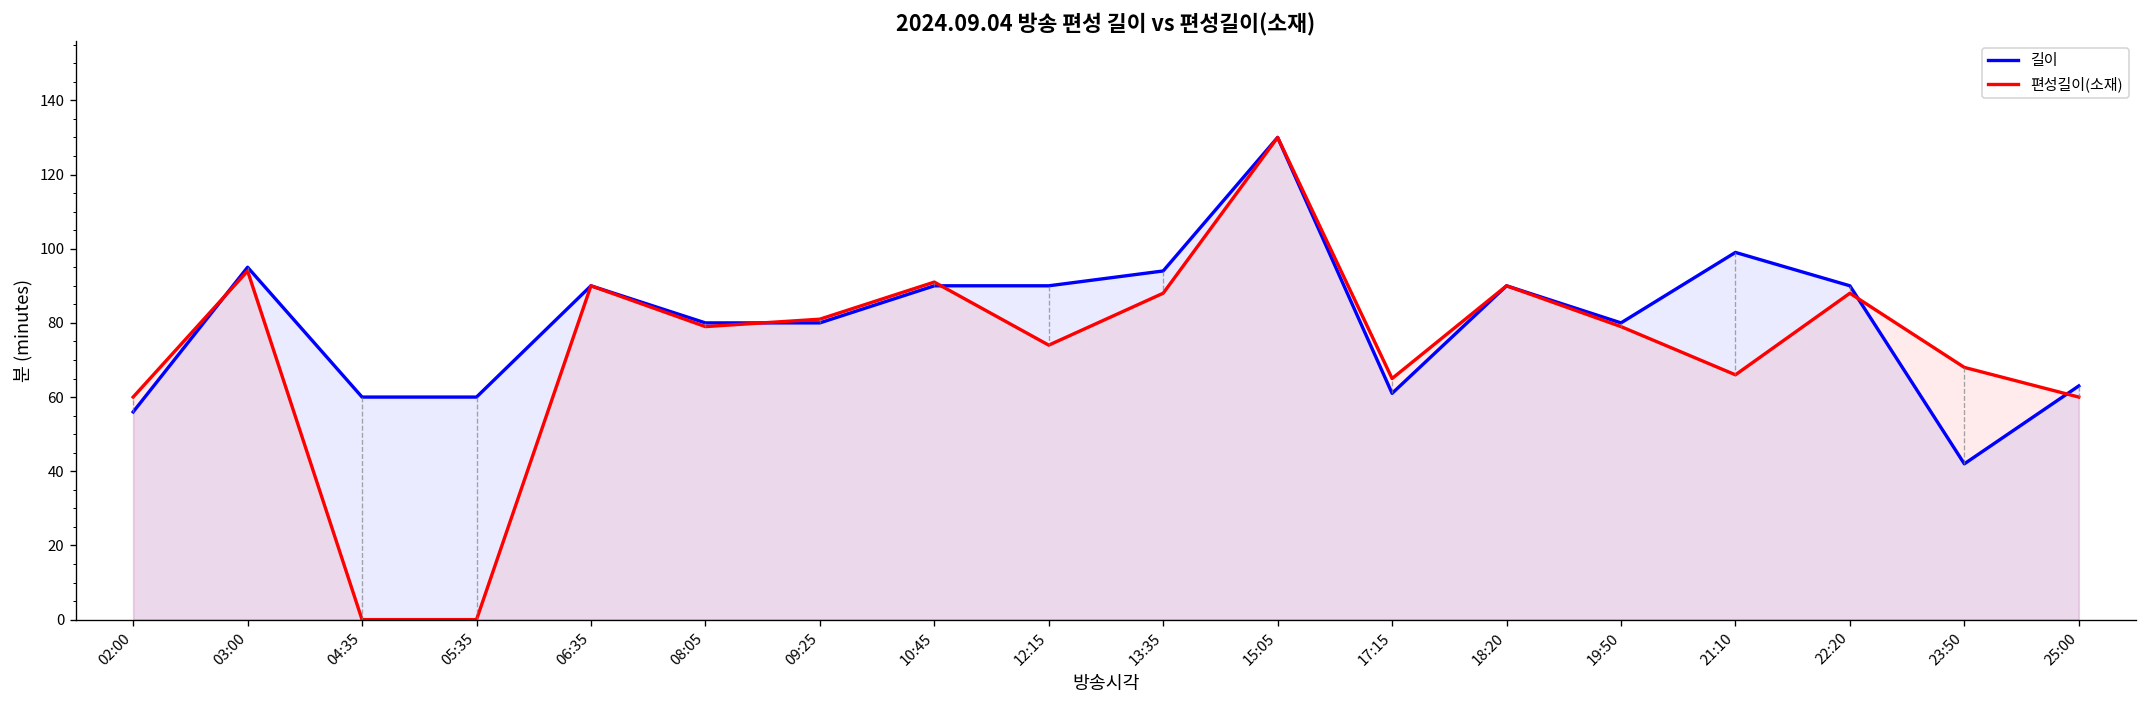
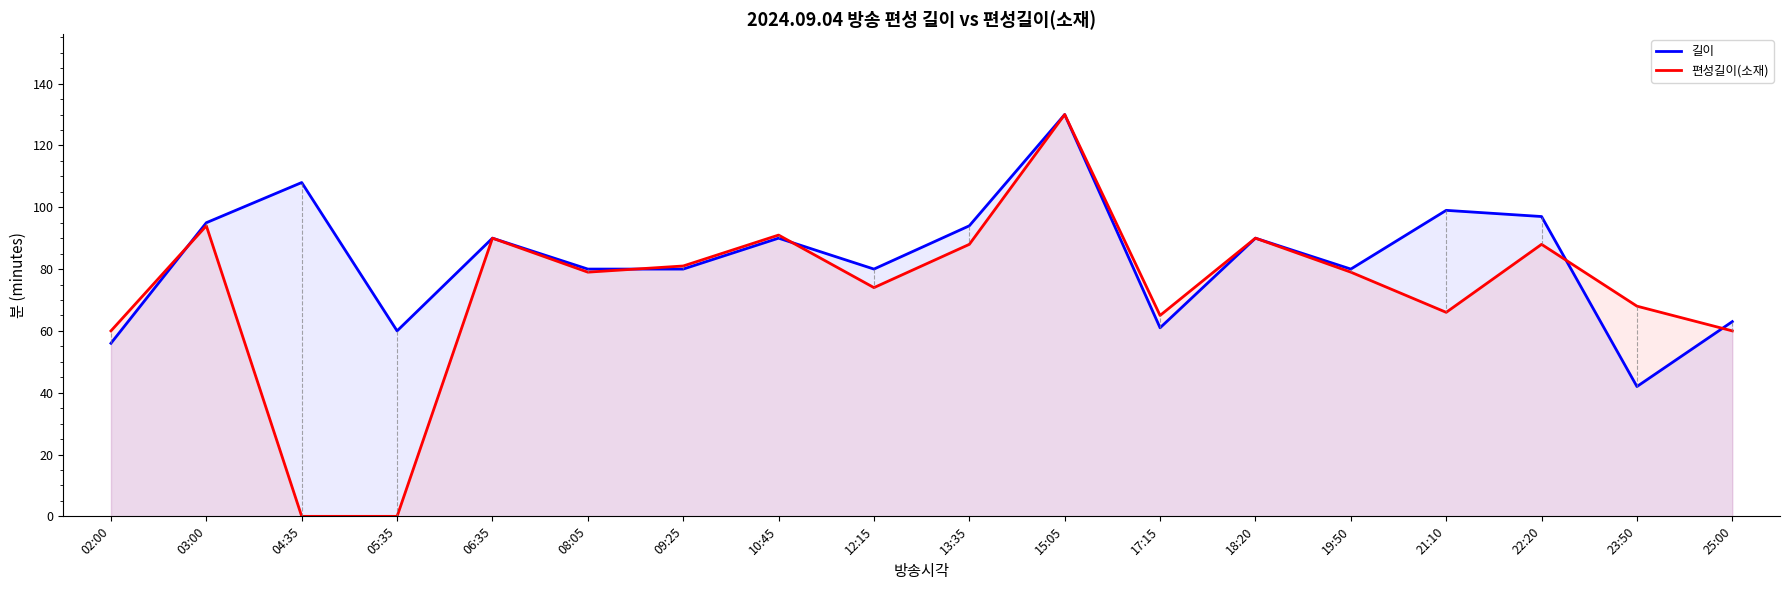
  {
    "길이": {
-     "04:35": 60,
-     "12:15": 90,
-     "22:20": 90
+     "04:35": 108,
+     "12:15": 80,
+     "22:20": 97
    }
  }
